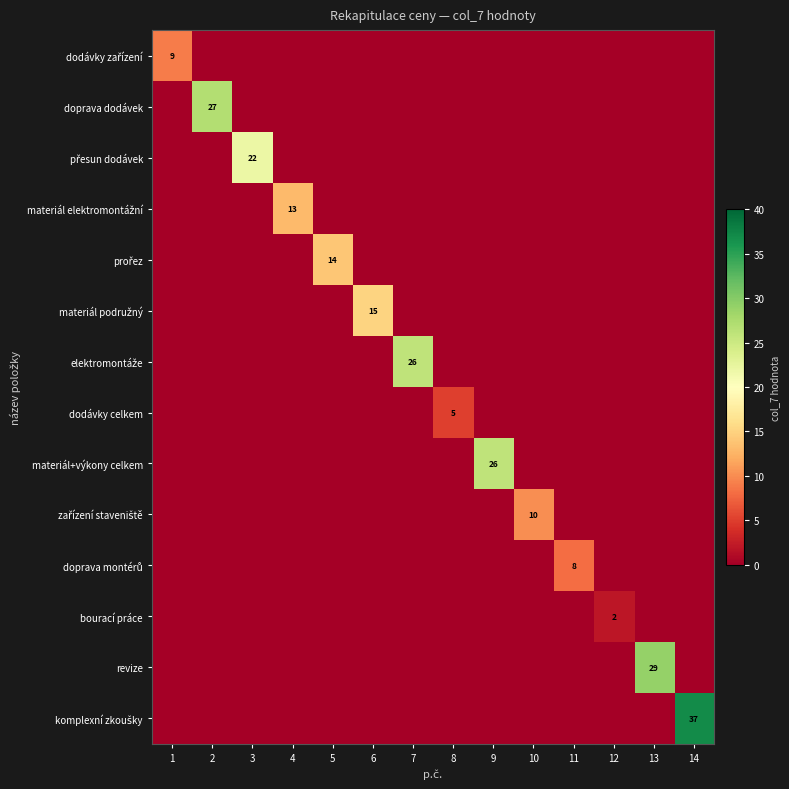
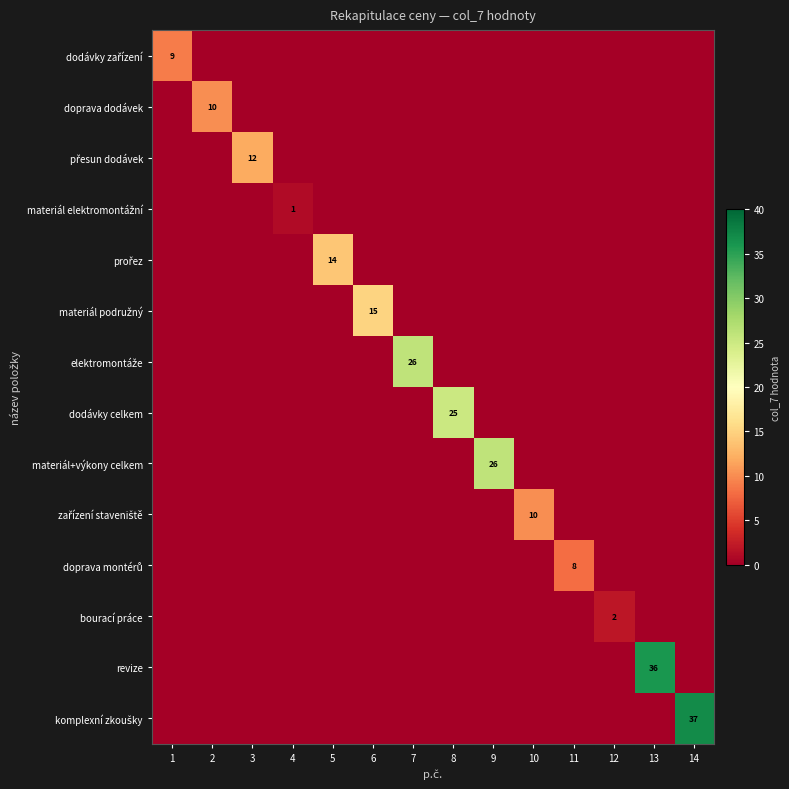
  {
    "dodávky zařízení": {
      "1": 9
    },
    "doprava dodávek": {
-     "2": 27
+     "2": 10
    },
    "přesun dodávek": {
-     "3": 22
+     "3": 12
    },
    "materiál elektromontážní": {
-     "4": 13
+     "4": 1
    },
    "prořez": {
      "5": 14
    },
    "materiál podružný": {
      "6": 15
    },
    "elektromontáže": {
      "7": 26
    },
    "dodávky celkem": {
-     "8": 5
+     "8": 25
    },
    "materiál+výkony celkem": {
      "9": 26
    },
    "zařízení staveniště": {
      "10": 10
    },
    "doprava montérů": {
      "11": 8
    },
    "bourací práce": {
      "12": 2
    },
    "revize": {
-     "13": 29
+     "13": 36
    },
    "komplexní zkoušky": {
      "14": 37
    }
  }
